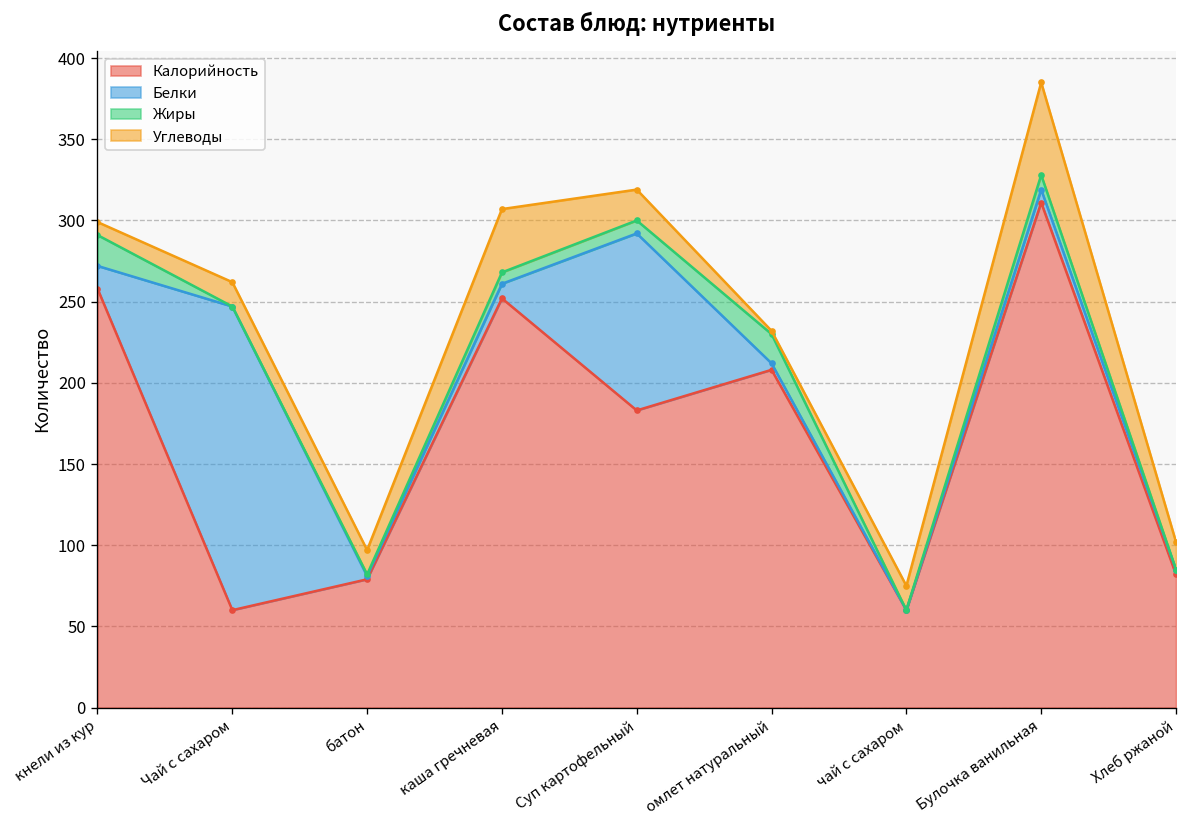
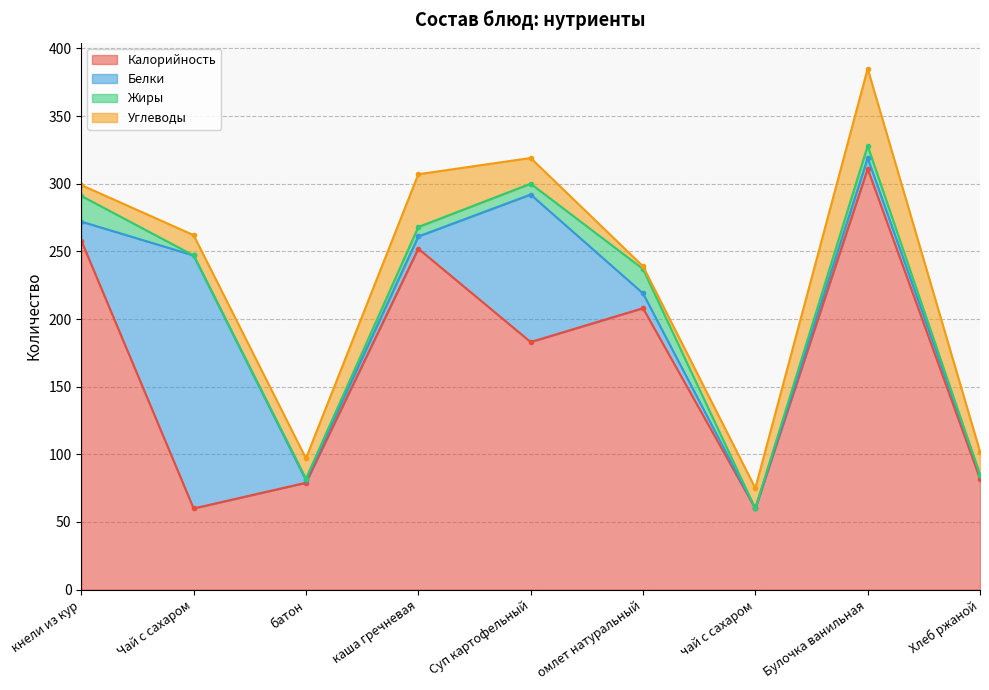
  {
    "Калорийность": {
      "кнели из кур": 258,
      "Чай с сахаром": 60,
      "батон": 79,
      "каша гречневая": 252,
      "Суп картофельный": 183,
      "омлет натуральный": 208,
      "Булочка ванильная": 311,
      "Хлеб ржаной": 82
    },
    "Белки": {
      "кнели из кур": 14,
      "каша гречневая": 9,
      "Суп картофельный": 109,
-     "омлет натуральный": 4,
+     "омлет натуральный": 11,
      "Булочка ванильная": 8
    },
    "Жиры": {
      "кнели из кур": 19,
      "каша гречневая": 7,
      "Суп картофельный": 8,
      "омлет натуральный": 18,
      "Булочка ванильная": 9
    },
    "Углеводы": {
      "кнели из кур": 8,
      "Чай с сахаром": 15,
      "батон": 15,
      "каша гречневая": 39,
      "Суп картофельный": 19,
      "омлет натуральный": 2,
      "чай с сахаром": 15,
      "Булочка ванильная": 57,
      "Хлеб ржаной": 17
    }
  }
